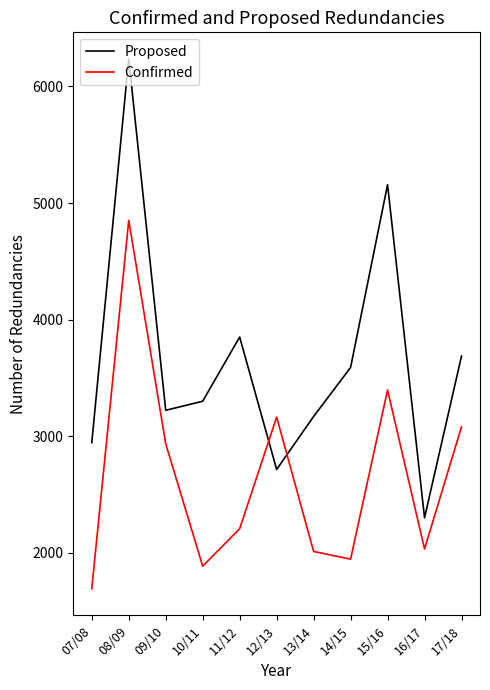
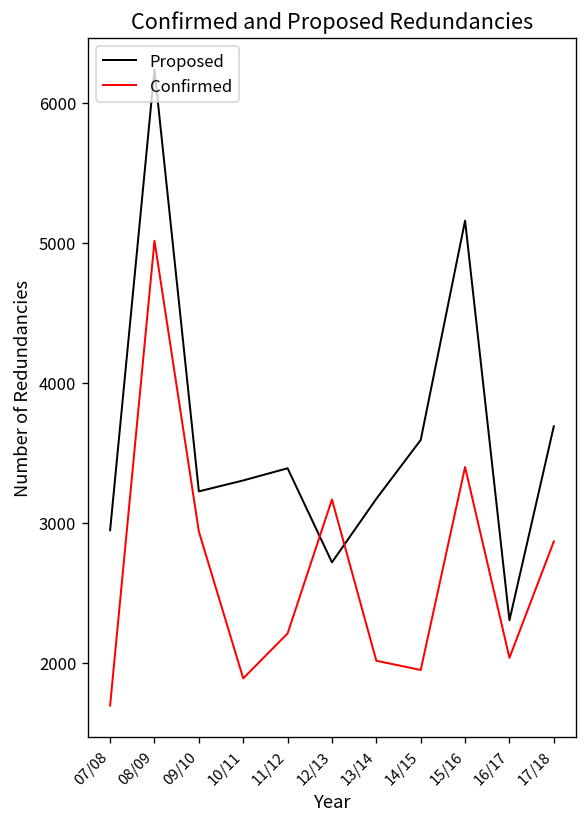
  {
    "Proposed": {
      "07/08": 2950,
      "09/10": 3220,
      "10/11": 3300,
-     "11/12": 3850,
+     "11/12": 3390,
      "12/13": 2720,
      "13/14": 3170,
      "14/15": 3590,
      "15/16": 5160,
      "16/17": 2300,
      "17/18": 3690
    },
    "Confirmed": {
      "07/08": 1690,
-     "08/09": 4850,
+     "08/09": 5010,
      "09/10": 2940,
      "10/11": 1890,
      "11/12": 2210,
      "12/13": 3170,
      "13/14": 2010,
      "14/15": 1950,
      "15/16": 3400,
      "16/17": 2030,
-     "17/18": 3080
+     "17/18": 2870
    }
  }
